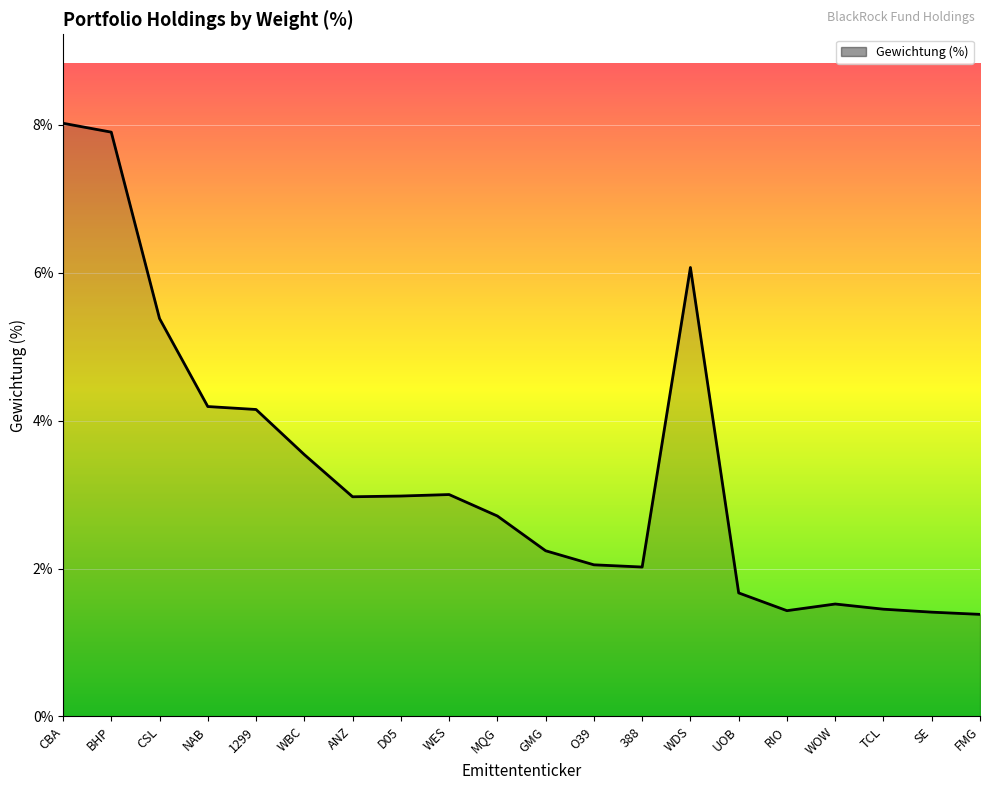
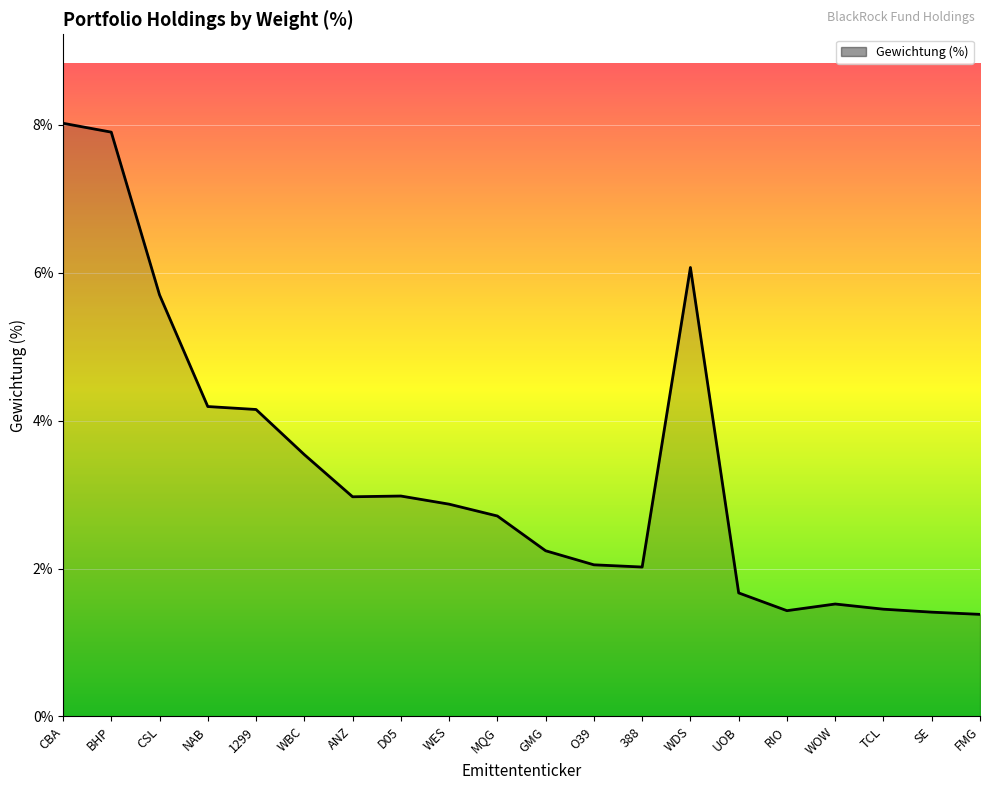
  {
    "CBA": "8.0%",
    "BHP": "7.9%",
-   "CSL": "5.4%",
+   "CSL": "5.7%",
    "NAB": "4.2%",
    "1299": "4.2%",
    "WBC": "3.5%",
    "ANZ": "3.0%",
    "D05": "3.0%",
-   "WES": "3.0%",
+   "WES": "2.9%",
    "MQG": "2.7%",
    "GMG": "2.2%",
    "O39": "2.1%",
    "388": "2.0%",
    "WDS": "6.1%",
    "UOB": "1.7%",
    "RIO": "1.4%",
    "WOW": "1.5%",
    "TCL": "1.5%",
    "SE": "1.4%",
    "FMG": "1.4%"
  }
